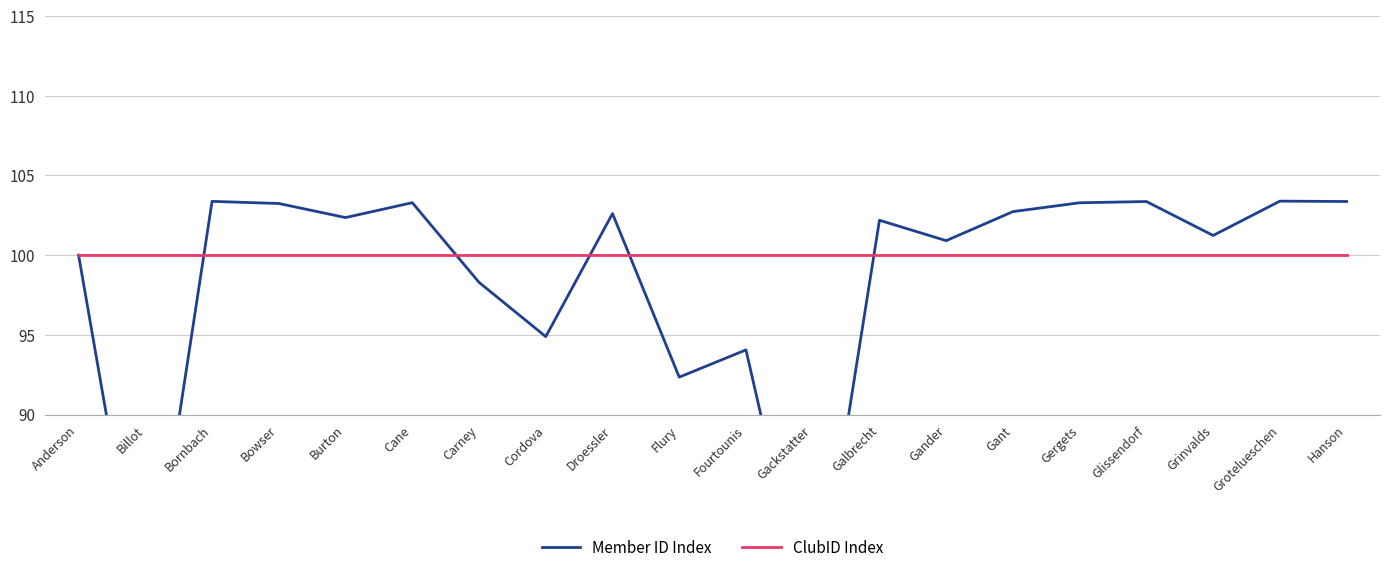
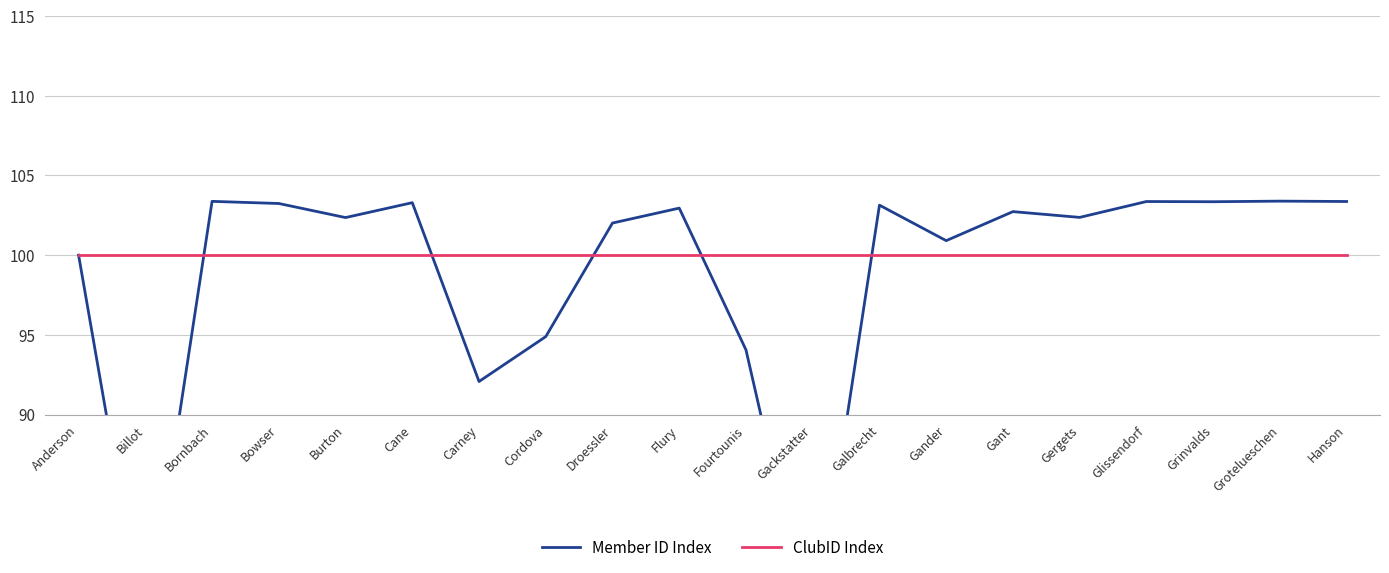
  {
    "Member ID Index": {
      "Bornbach": 103.4,
      "Bowser": 103.2,
      "Burton": 102.4,
      "Cane": 103.3,
-     "Carney": 98.3,
+     "Carney": 92.1,
      "Cordova": 94.9,
-     "Droessler": 102.6,
-     "Flury": 92.3,
+     "Droessler": 102.0,
+     "Flury": 103.0,
      "Fourtounis": 94.1,
-     "Galbrecht": 102.2,
+     "Galbrecht": 103.1,
      "Gander": 100.9,
      "Gant": 102.7,
-     "Gergets": 103.3,
+     "Gergets": 102.4,
      "Glissendorf": 103.4,
-     "Grinvalds": 101.2,
+     "Grinvalds": 103.4,
      "Grotelueschen": 103.4,
      "Hanson": 103.4
    },
    "ClubID Index": {
      "Billot": 100.0,
      "Bornbach": 100.0,
      "Bowser": 100.0,
      "Burton": 100.0,
      "Cane": 100.0,
      "Carney": 100.0,
      "Cordova": 100.0,
      "Droessler": 100.0,
      "Flury": 100.0,
      "Fourtounis": 100.0,
      "Gackstatter": 100.0,
      "Galbrecht": 100.0,
      "Gander": 100.0,
      "Gant": 100.0,
      "Gergets": 100.0,
      "Glissendorf": 100.0,
      "Grinvalds": 100.0,
      "Grotelueschen": 100.0,
      "Hanson": 100.0
    }
  }
